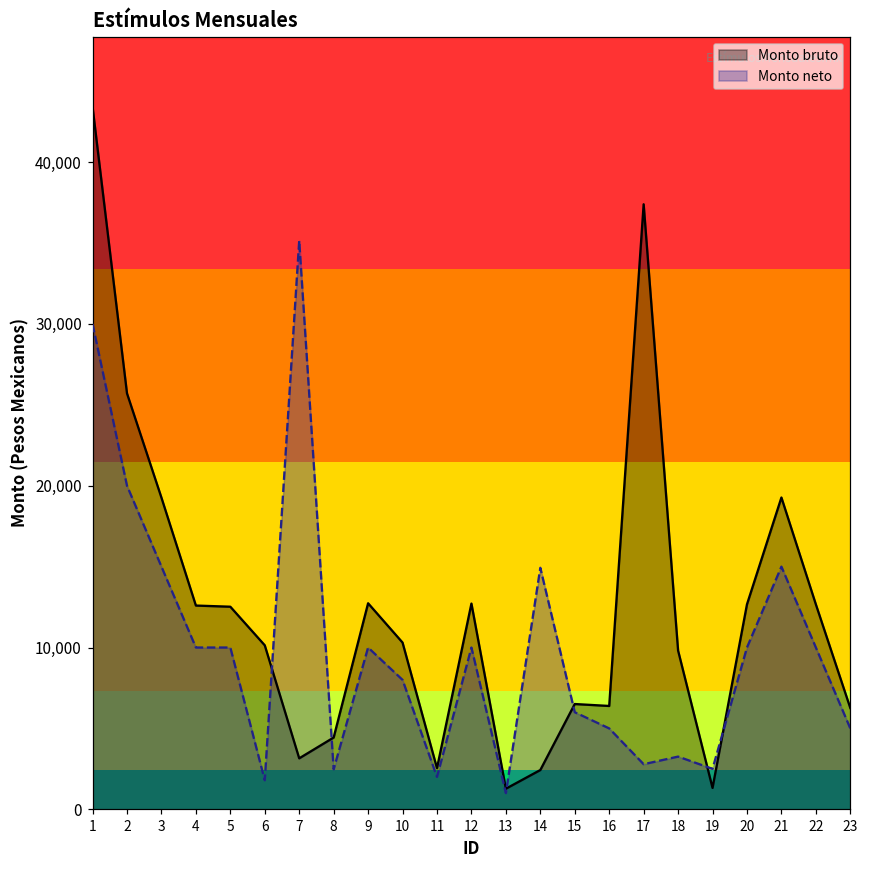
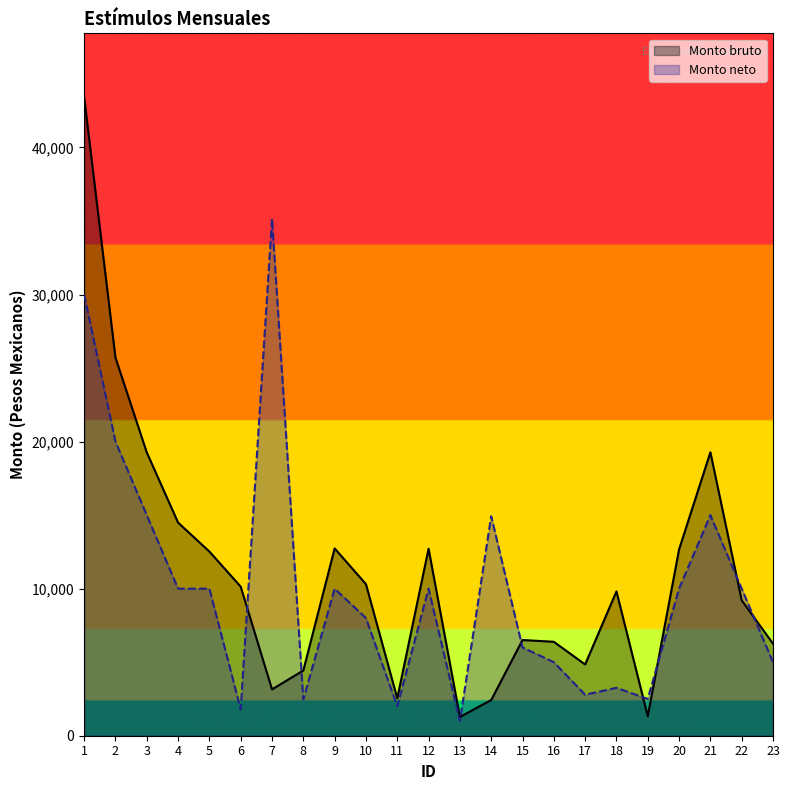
  {
    "Monto bruto": {
      "1": "43,400",
      "2": "25,700",
      "3": "19,300",
-     "4": "12,600",
+     "4": "14,500",
      "5": "12,500",
      "6": "10,100",
      "7": "3,200",
      "8": "4,400",
      "9": "12,700",
      "10": "10,300",
      "11": "2,500",
      "12": "12,700",
      "13": "1,300",
      "14": "2,400",
      "15": "6,500",
      "16": "6,400",
-     "17": "37,400",
+     "17": "4,800",
      "18": "9,800",
      "19": "1,300",
      "20": "12,700",
      "21": "19,300",
-     "22": "12,700",
+     "22": "9,200",
      "23": "6,300"
    },
    "Monto neto": {
      "1": "30,000",
      "2": "20,000",
      "3": "15,000",
      "4": "10,000",
      "5": "10,000",
      "6": "1,800",
      "7": "35,100",
      "8": "2,500",
      "9": "10,000",
      "10": "8,000",
      "11": "2,000",
      "12": "10,000",
      "13": "1,000",
      "14": "14,900",
      "15": "6,000",
      "16": "5,000",
      "17": "2,800",
      "18": "3,300",
      "19": "2,500",
      "20": "10,000",
      "21": "15,000",
      "22": "10,000",
      "23": "5,000"
    }
  }
